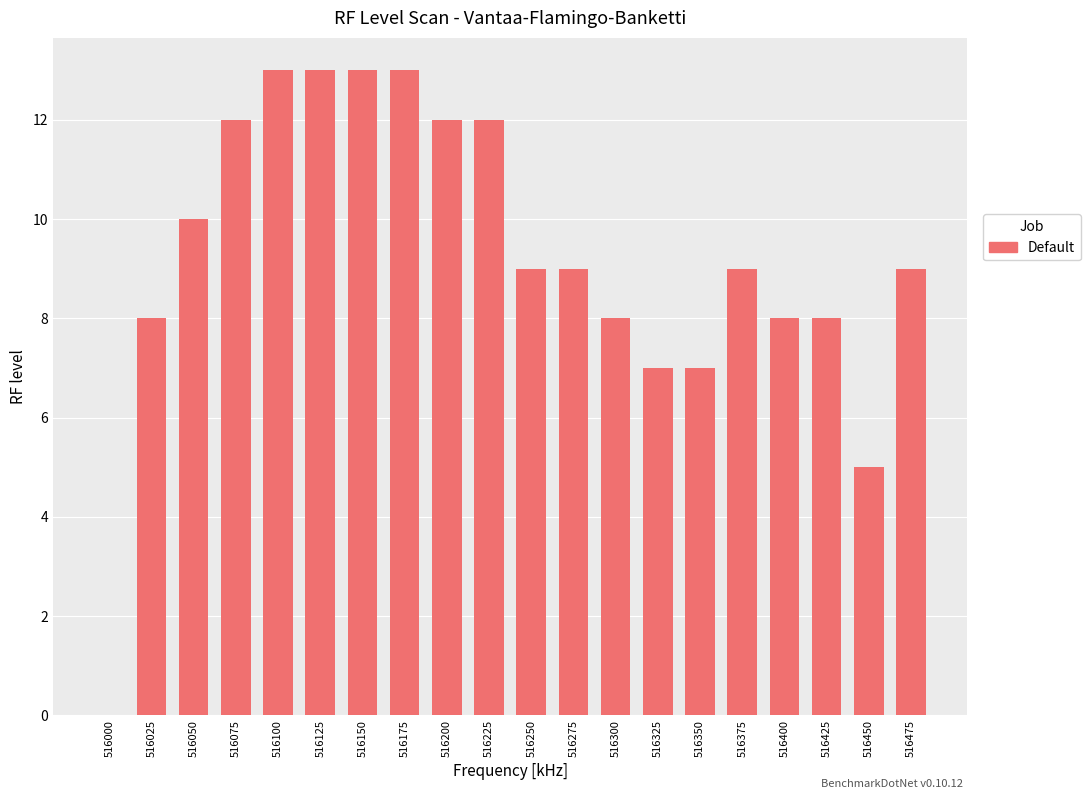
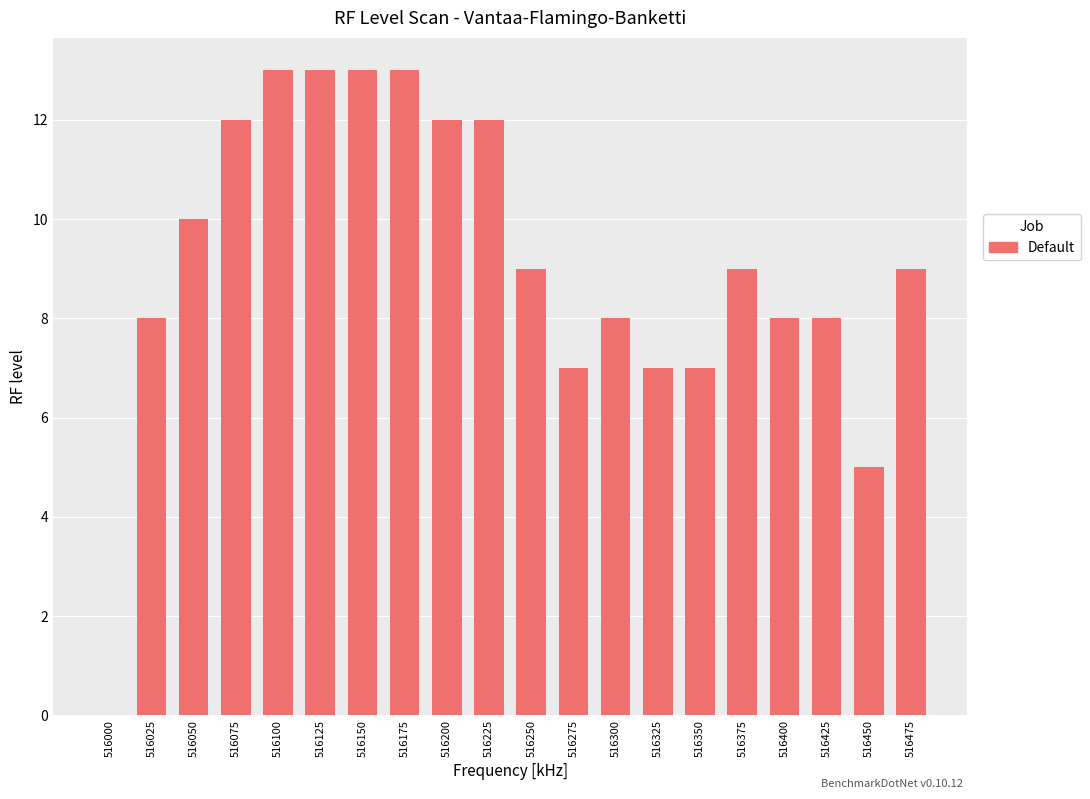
  {
    "516000": 0,
    "516025": 8,
    "516050": 10,
    "516075": 12,
    "516100": 13,
    "516125": 13,
    "516150": 13,
    "516175": 13,
    "516200": 12,
    "516225": 12,
    "516250": 9,
-   "516275": 9,
+   "516275": 7,
    "516300": 8,
    "516325": 7,
    "516350": 7,
    "516375": 9,
    "516400": 8,
    "516425": 8,
    "516450": 5,
    "516475": 9
  }
